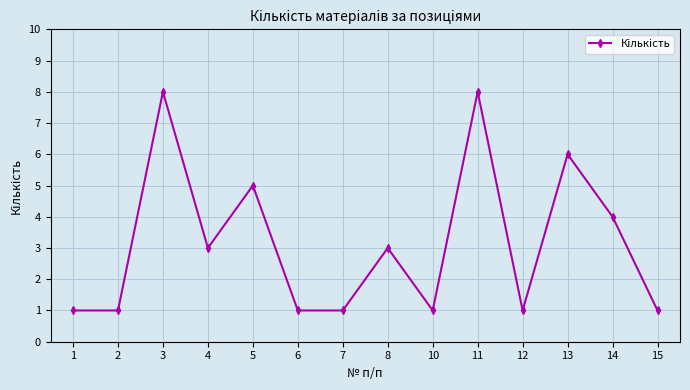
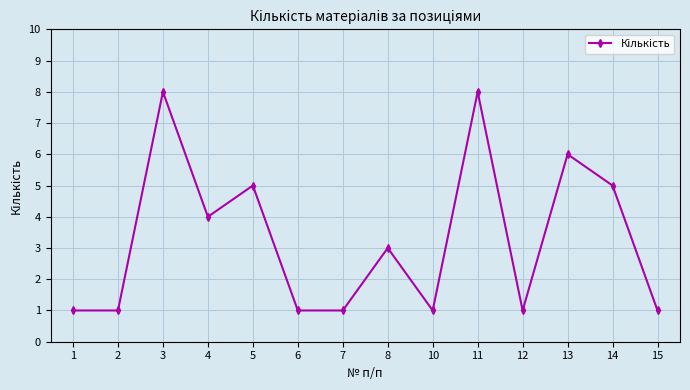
  {
    "1": 1,
    "2": 1,
    "3": 8,
-   "4": 3,
+   "4": 4,
    "5": 5,
    "6": 1,
    "7": 1,
    "8": 3,
    "10": 1,
    "11": 8,
    "12": 1,
    "13": 6,
-   "14": 4,
+   "14": 5,
    "15": 1
  }
